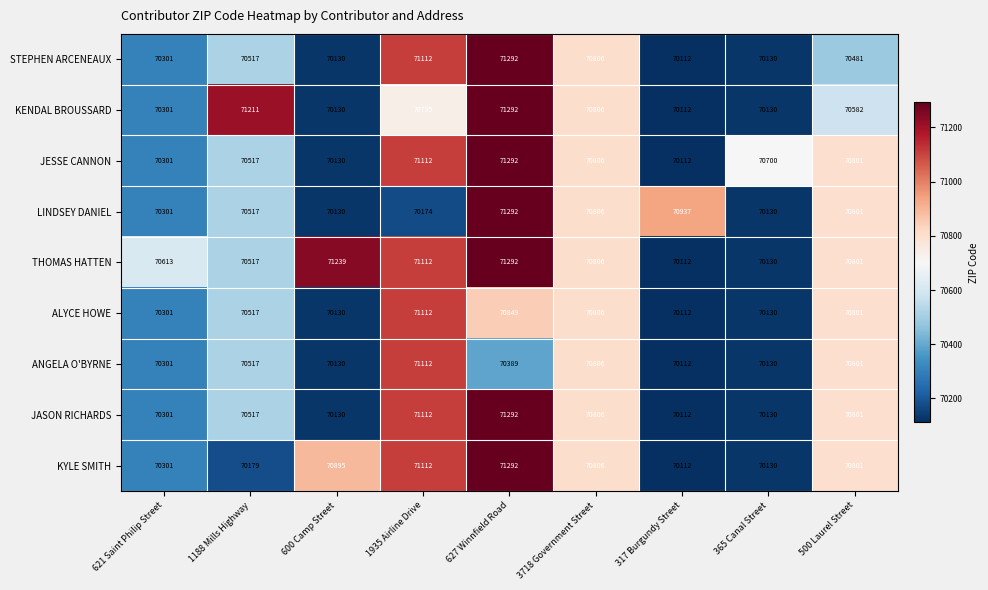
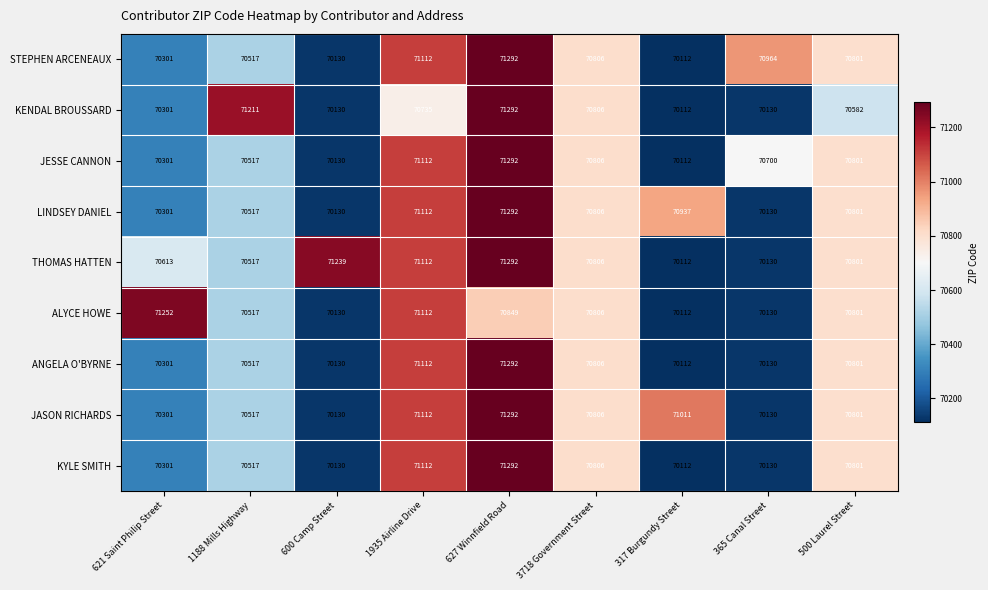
  {
    "STEPHEN ARCENEAUX": {
      "621 Saint Philip Street": 70301,
      "1188 Mills Highway": 70517,
      "600 Camp Street": 70130,
      "1935 Airline Drive": 71112,
      "627 Winnfield Road": 71292,
      "317 Burgundy Street": 70112,
-     "365 Canal Street": 70130,
-     "500 Laurel Street": 70481
+     "365 Canal Street": 70964,
+     "500 Laurel Street": 70801
    },
    "KENDAL BROUSSARD": {
      "621 Saint Philip Street": 70301,
      "1188 Mills Highway": 71211,
      "600 Camp Street": 70130,
      "627 Winnfield Road": 71292,
      "317 Burgundy Street": 70112,
      "365 Canal Street": 70130,
      "500 Laurel Street": 70582
    },
    "JESSE CANNON": {
      "621 Saint Philip Street": 70301,
      "1188 Mills Highway": 70517,
      "600 Camp Street": 70130,
      "1935 Airline Drive": 71112,
      "627 Winnfield Road": 71292,
      "317 Burgundy Street": 70112,
      "365 Canal Street": 70700,
      "500 Laurel Street": 70801
    },
    "LINDSEY DANIEL": {
      "621 Saint Philip Street": 70301,
      "1188 Mills Highway": 70517,
      "600 Camp Street": 70130,
-     "1935 Airline Drive": 70174,
+     "1935 Airline Drive": 71112,
      "627 Winnfield Road": 71292,
      "317 Burgundy Street": 70937,
      "365 Canal Street": 70130,
      "500 Laurel Street": 70801
    },
    "THOMAS HATTEN": {
      "621 Saint Philip Street": 70613,
      "1188 Mills Highway": 70517,
      "600 Camp Street": 71239,
      "1935 Airline Drive": 71112,
      "627 Winnfield Road": 71292,
      "317 Burgundy Street": 70112,
      "365 Canal Street": 70130,
      "500 Laurel Street": 70801
    },
    "ALYCE HOWE": {
-     "621 Saint Philip Street": 70301,
+     "621 Saint Philip Street": 71252,
      "1188 Mills Highway": 70517,
      "600 Camp Street": 70130,
      "1935 Airline Drive": 71112,
      "627 Winnfield Road": 70849,
      "317 Burgundy Street": 70112,
      "365 Canal Street": 70130,
      "500 Laurel Street": 70801
    },
    "ANGELA O'BYRNE": {
      "621 Saint Philip Street": 70301,
      "1188 Mills Highway": 70517,
      "600 Camp Street": 70130,
      "1935 Airline Drive": 71112,
-     "627 Winnfield Road": 70389,
+     "627 Winnfield Road": 71292,
      "317 Burgundy Street": 70112,
      "365 Canal Street": 70130,
      "500 Laurel Street": 70801
    },
    "JASON RICHARDS": {
      "621 Saint Philip Street": 70301,
      "1188 Mills Highway": 70517,
      "600 Camp Street": 70130,
      "1935 Airline Drive": 71112,
      "627 Winnfield Road": 71292,
-     "317 Burgundy Street": 70112,
+     "317 Burgundy Street": 71011,
      "365 Canal Street": 70130,
      "500 Laurel Street": 70801
    },
    "KYLE SMITH": {
      "621 Saint Philip Street": 70301,
-     "1188 Mills Highway": 70179,
-     "600 Camp Street": 70895,
+     "1188 Mills Highway": 70517,
+     "600 Camp Street": 70130,
      "1935 Airline Drive": 71112,
      "627 Winnfield Road": 71292,
      "317 Burgundy Street": 70112,
      "365 Canal Street": 70130,
      "500 Laurel Street": 70801
    }
  }
